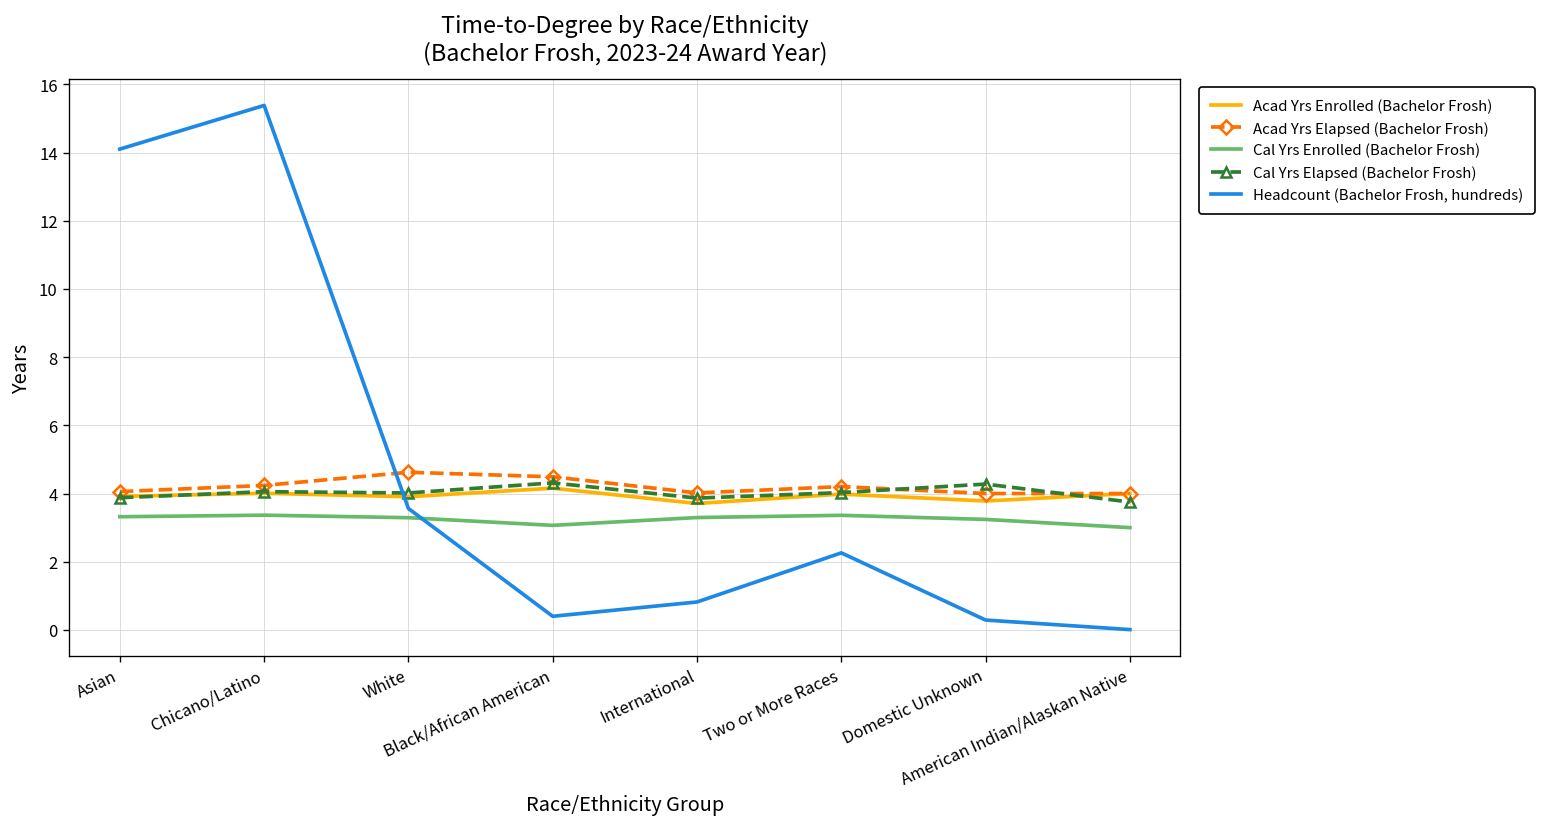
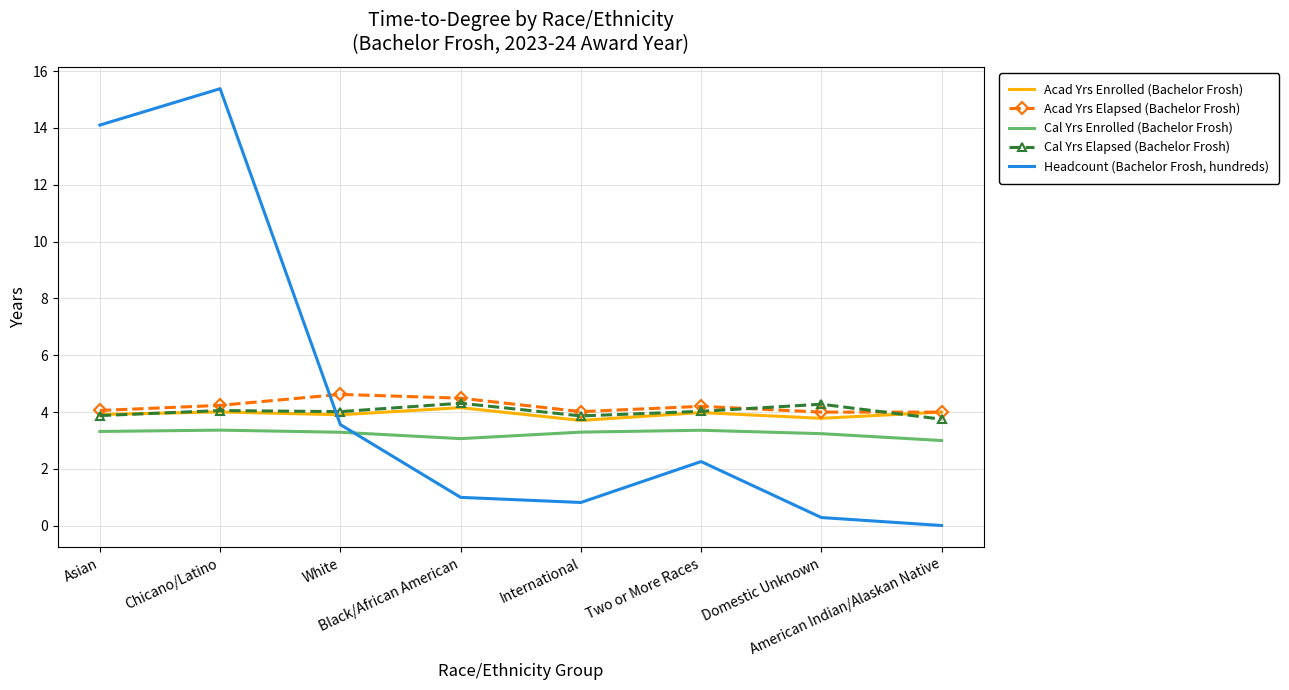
  {
    "Acad Yrs Enrolled (Bachelor Frosh)": {
      "White": 3.9,
      "Black/African American": 4.2,
      "International": 3.7,
      "Domestic Unknown": 3.8
    },
    "Acad Yrs Elapsed (Bachelor Frosh)": {
      "Asian": 4.1,
      "Chicano/Latino": 4.2,
      "White": 4.6,
      "Black/African American": 4.5,
      "International": 4.0,
      "Two or More Races": 4.2,
      "Domestic Unknown": 4.0
    },
    "Cal Yrs Enrolled (Bachelor Frosh)": {
      "Asian": 3.3,
      "Chicano/Latino": 3.4,
      "White": 3.3,
      "Black/African American": 3.1,
      "International": 3.3,
      "Two or More Races": 3.4,
      "Domestic Unknown": 3.2,
      "American Indian/Alaskan Native": 3.0
    },
    "Cal Yrs Elapsed (Bachelor Frosh)": {
      "White": 4.0,
      "Black/African American": 4.3,
      "International": 3.9,
      "Domestic Unknown": 4.3,
      "American Indian/Alaskan Native": 3.8
    },
    "Headcount (Bachelor Frosh, hundreds)": {
      "Asian": 14.1,
      "Chicano/Latino": 15.4,
      "White": 3.6,
-     "Black/African American": 0.4,
+     "Black/African American": 1.0,
      "International": 0.8,
      "Two or More Races": 2.3,
      "Domestic Unknown": 0.3,
      "American Indian/Alaskan Native": 0.0
    }
  }
